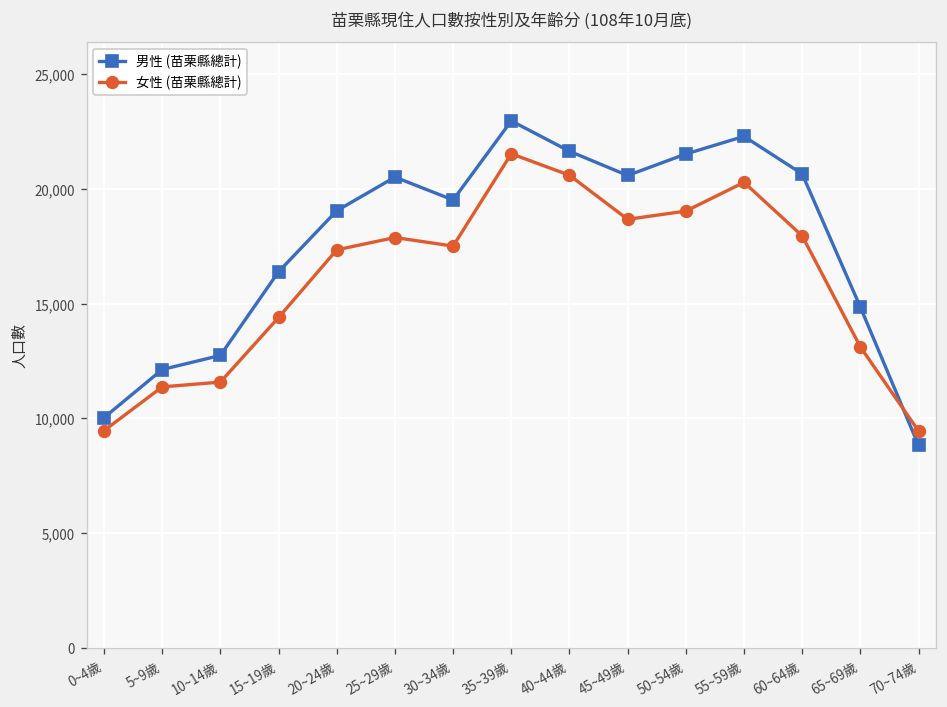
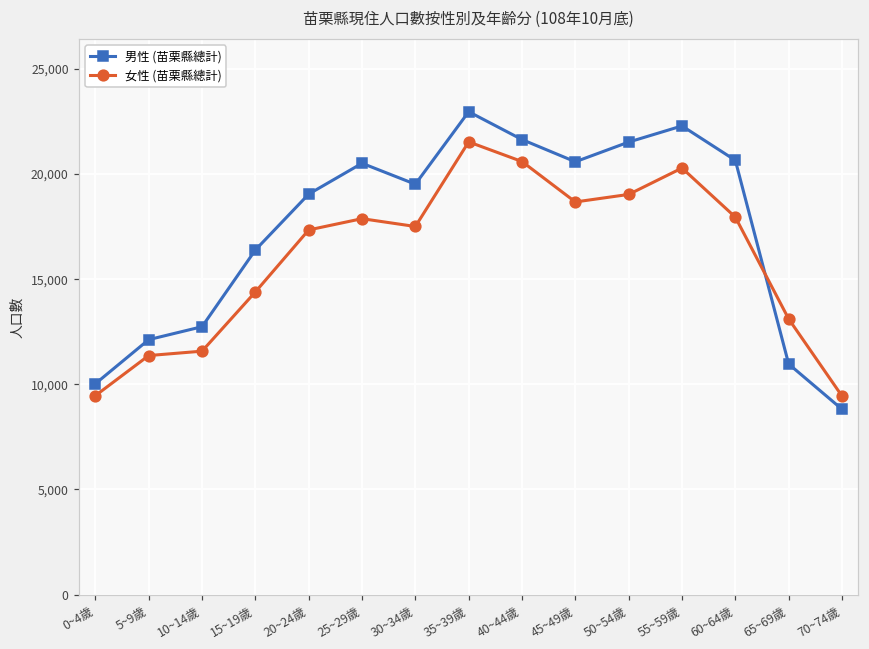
  {
    "男性 (苗栗縣總計)": {
      "0~4歲": "10,000",
      "5~9歲": "12,100",
      "10~14歲": "12,700",
      "15~19歲": "16,400",
      "20~24歲": "19,000",
      "25~29歲": "20,500",
      "30~34歲": "19,500",
      "35~39歲": "23,000",
      "40~44歲": "21,600",
      "45~49歲": "20,600",
      "50~54歲": "21,500",
      "55~59歲": "22,300",
      "60~64歲": "20,700",
-     "65~69歲": "14,800",
+     "65~69歲": "11,000",
      "70~74歲": "8,800"
    },
    "女性 (苗栗縣總計)": {
      "0~4歲": "9,500",
      "5~9歲": "11,400",
      "10~14歲": "11,600",
      "15~19歲": "14,400",
      "20~24歲": "17,300",
      "25~29歲": "17,900",
      "30~34歲": "17,500",
      "35~39歲": "21,500",
      "40~44歲": "20,600",
      "45~49歲": "18,700",
      "50~54歲": "19,000",
      "55~59歲": "20,300",
      "60~64歲": "18,000",
      "65~69歲": "13,100",
      "70~74歲": "9,400"
    }
  }
